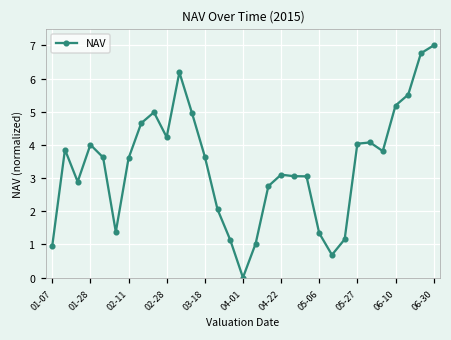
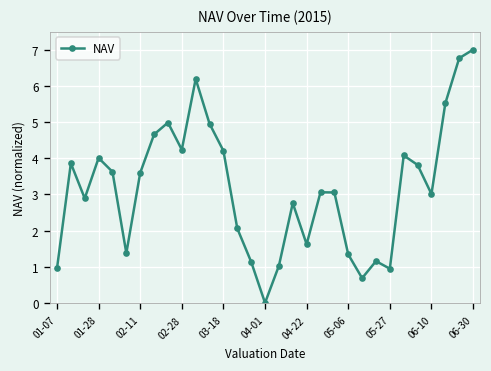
  {
    "01-07": 1.0,
    "01-28": 4.0,
    "02-11": 3.6,
    "02-28": 4.2,
-   "03-18": 3.7,
+   "03-18": 4.2,
    "04-01": 0.0,
-   "04-22": 3.1,
+   "04-22": 1.6,
    "05-06": 1.3,
-   "05-27": 4.0,
-   "06-10": 5.2,
+   "05-27": 0.9,
+   "06-10": 3.0,
    "06-30": 7.0
  }
